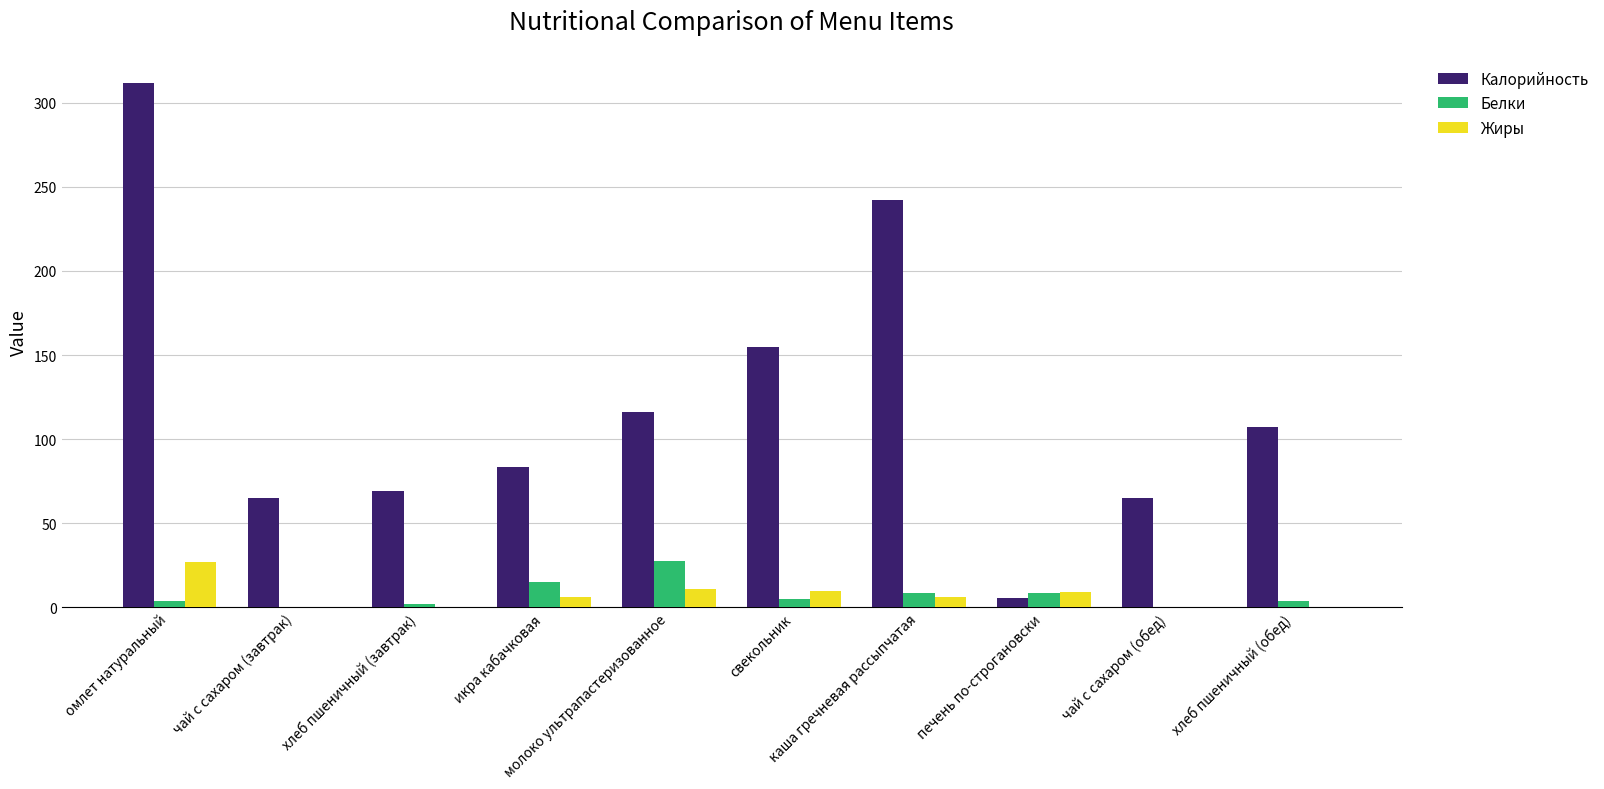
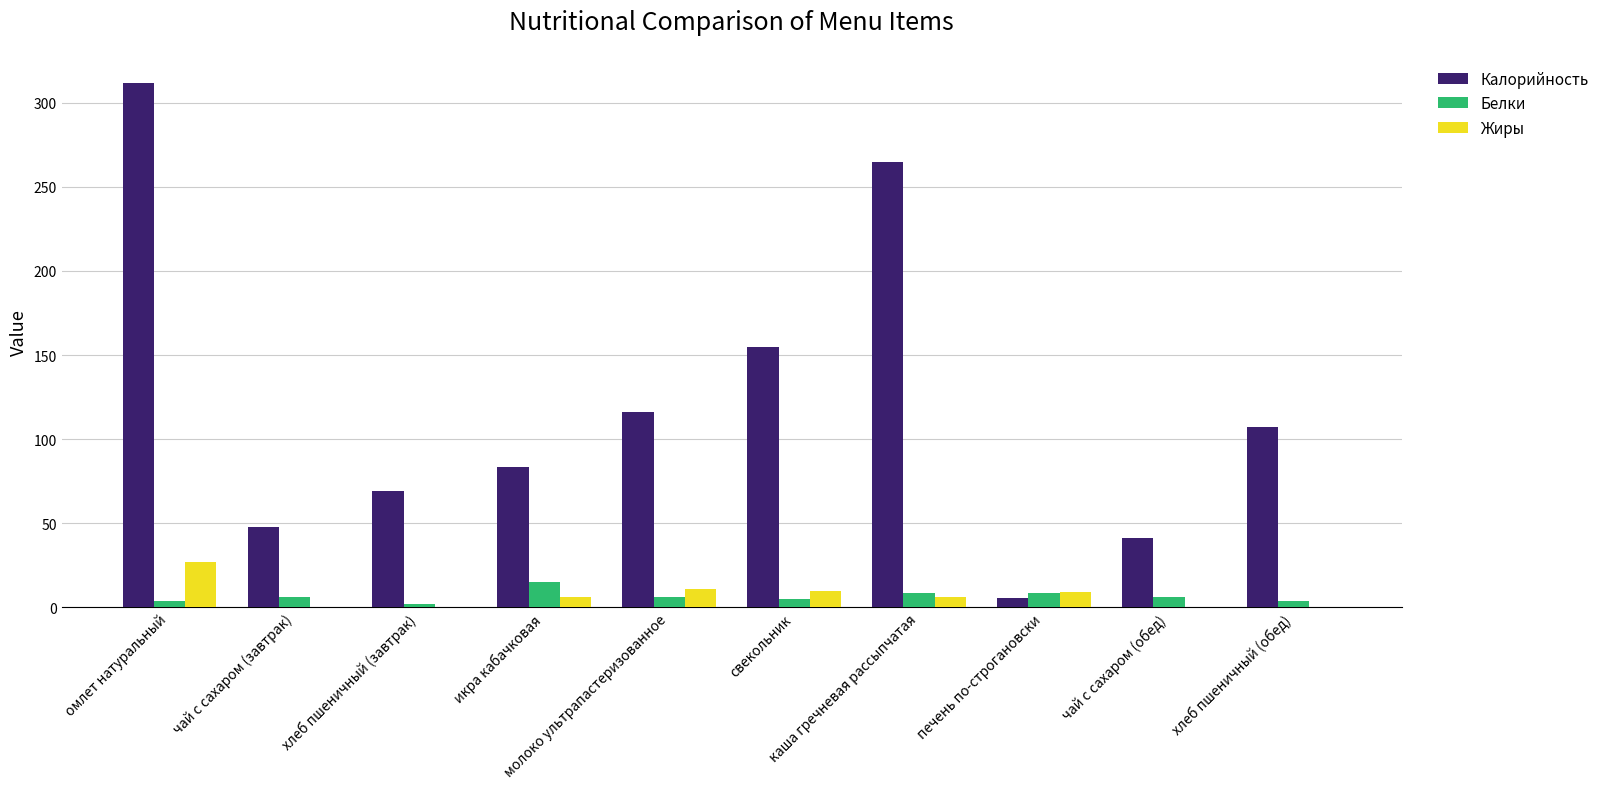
  {
    "Калорийность": {
      "омлет натуральный": 312,
-     "чай с сахаром (завтрак)": 65,
+     "чай с сахаром (завтрак)": 48,
      "хлеб пшеничный (завтрак)": 69,
      "икра кабачковая": 83,
      "молоко ультрапастеризованное": 116,
      "свекольник": 155,
-     "каша гречневая рассыпчатая": 242,
+     "каша гречневая рассыпчатая": 265,
      "печень по-строгановски": 6,
-     "чай с сахаром (обед)": 65,
+     "чай с сахаром (обед)": 41,
      "хлеб пшеничный (обед)": 107
    },
    "Белки": {
      "омлет натуральный": 4,
-     "чай с сахаром (завтрак)": 0,
+     "чай с сахаром (завтрак)": 6,
      "хлеб пшеничный (завтрак)": 2,
      "икра кабачковая": 15,
-     "молоко ультрапастеризованное": 27,
+     "молоко ультрапастеризованное": 6,
      "свекольник": 5,
      "каша гречневая рассыпчатая": 8,
      "печень по-строгановски": 8,
-     "чай с сахаром (обед)": 0,
+     "чай с сахаром (обед)": 6,
      "хлеб пшеничный (обед)": 4
    },
    "Жиры": {
      "омлет натуральный": 27,
      "икра кабачковая": 6,
      "молоко ультрапастеризованное": 11,
      "свекольник": 10,
      "каша гречневая рассыпчатая": 6,
      "печень по-строгановски": 9
    }
  }
